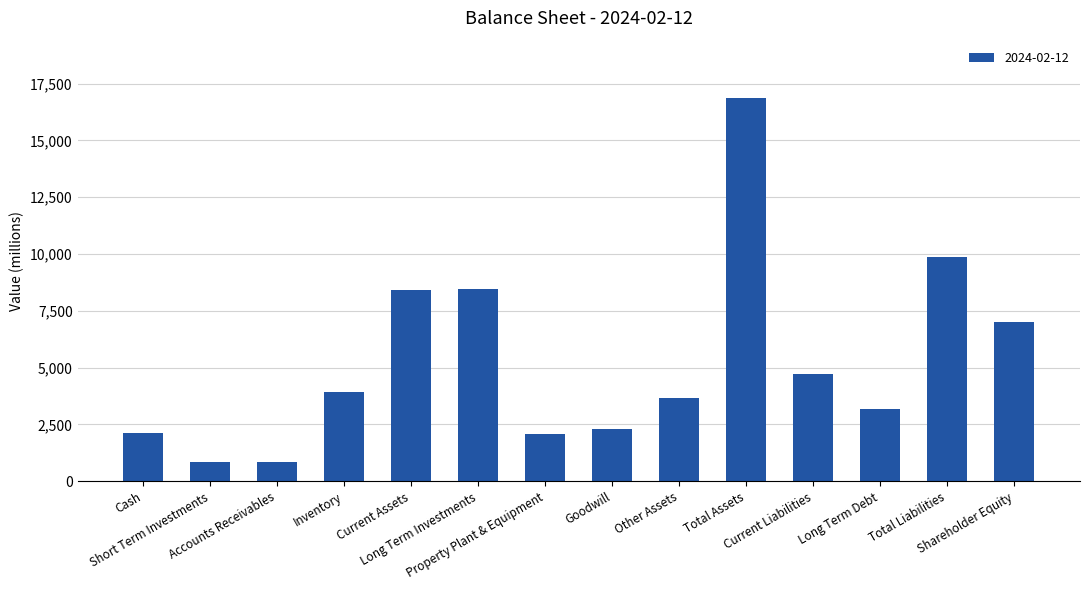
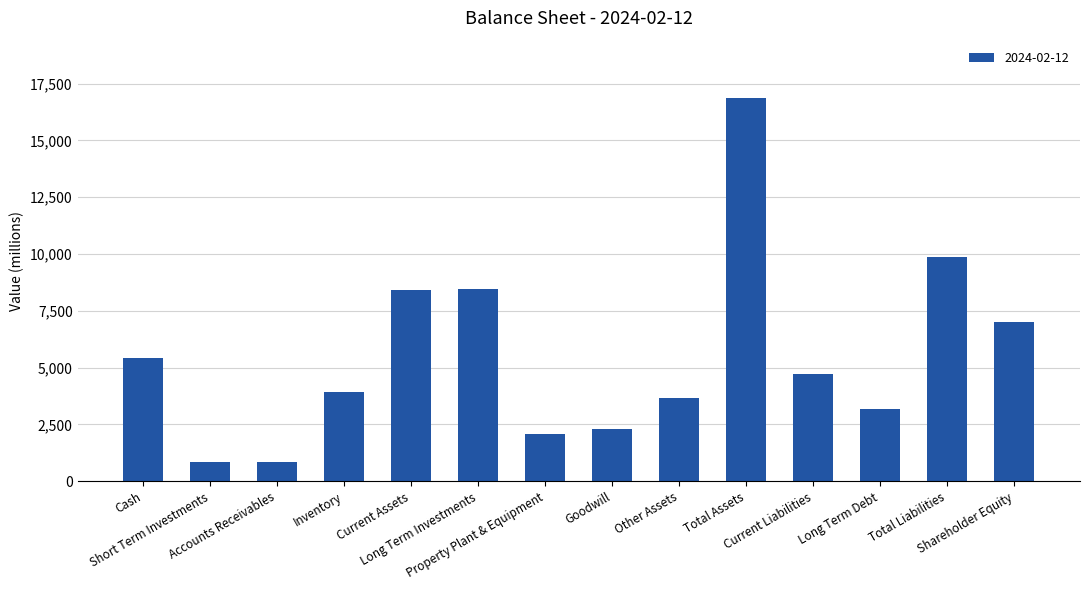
  {
-   "Cash": "2,100",
+   "Cash": "5,400",
    "Short Term Investments": "900",
    "Accounts Receivables": "900",
    "Inventory": "3,900",
    "Current Assets": "8,400",
    "Long Term Investments": "8,500",
    "Property Plant & Equipment": "2,100",
    "Goodwill": "2,300",
    "Other Assets": "3,700",
    "Total Assets": "16,900",
    "Current Liabilities": "4,700",
    "Long Term Debt": "3,200",
    "Total Liabilities": "9,900",
    "Shareholder Equity": "7,000"
  }
